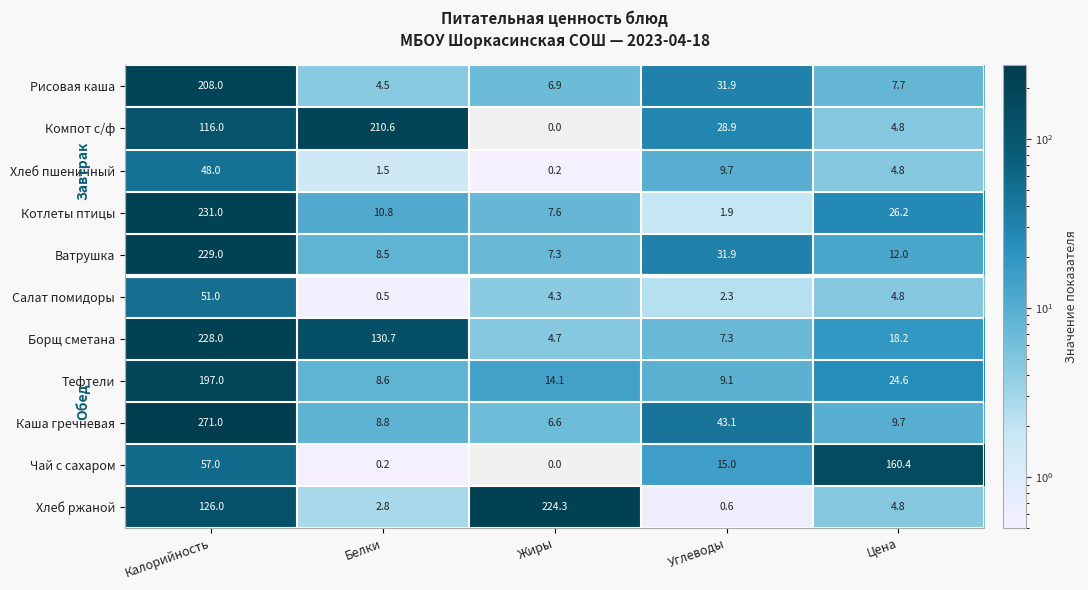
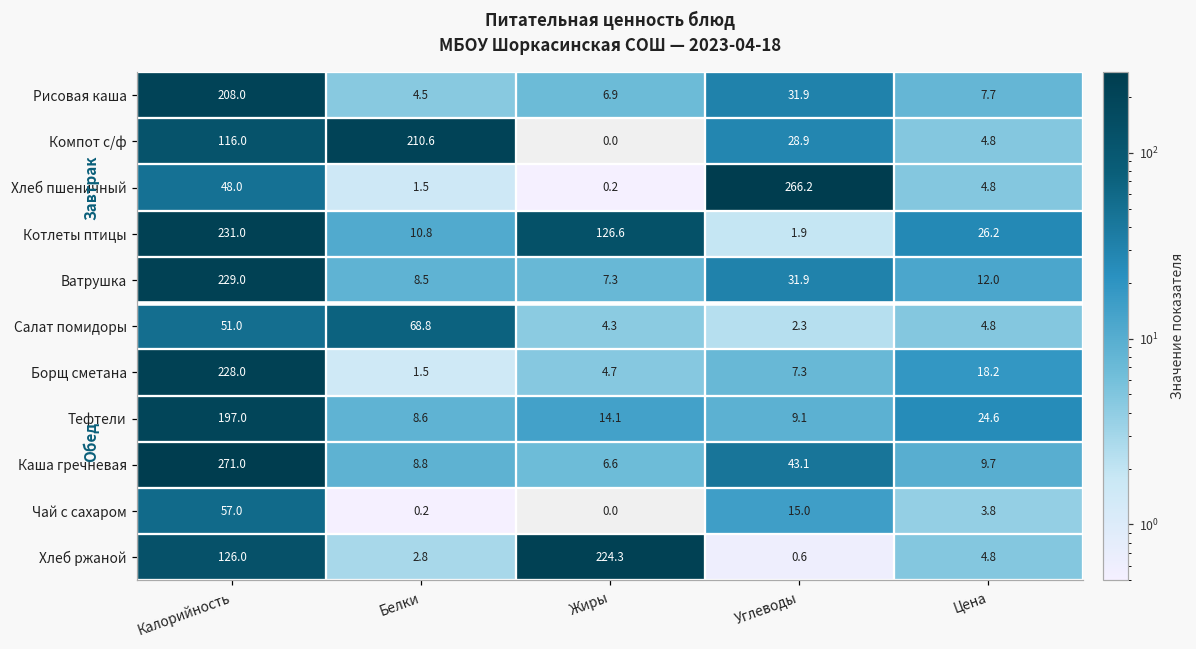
  {
    "Рисовая каша": {
      "Калорийность": 208.0,
      "Белки": 4.5,
      "Жиры": 6.9,
      "Углеводы": 31.9,
      "Цена": 7.7
    },
    "Компот с/ф": {
      "Калорийность": 116.0,
      "Белки": 210.6,
      "Жиры": 0.0,
      "Углеводы": 28.9,
      "Цена": 4.8
    },
    "Хлеб пшеничный": {
      "Калорийность": 48.0,
      "Белки": 1.5,
      "Жиры": 0.2,
-     "Углеводы": 9.7,
+     "Углеводы": 266.2,
      "Цена": 4.8
    },
    "Котлеты птицы": {
      "Калорийность": 231.0,
      "Белки": 10.8,
-     "Жиры": 7.6,
+     "Жиры": 126.6,
      "Углеводы": 1.9,
      "Цена": 26.2
    },
    "Ватрушка": {
      "Калорийность": 229.0,
      "Белки": 8.5,
      "Жиры": 7.3,
      "Углеводы": 31.9,
      "Цена": 12.0
    },
    "Салат помидоры": {
      "Калорийность": 51.0,
-     "Белки": 0.5,
+     "Белки": 68.8,
      "Жиры": 4.3,
      "Углеводы": 2.3,
      "Цена": 4.8
    },
    "Борщ сметана": {
      "Калорийность": 228.0,
-     "Белки": 130.7,
+     "Белки": 1.5,
      "Жиры": 4.7,
      "Углеводы": 7.3,
      "Цена": 18.2
    },
    "Тефтели": {
      "Калорийность": 197.0,
      "Белки": 8.6,
      "Жиры": 14.1,
      "Углеводы": 9.1,
      "Цена": 24.6
    },
    "Каша гречневая": {
      "Калорийность": 271.0,
      "Белки": 8.8,
      "Жиры": 6.6,
      "Углеводы": 43.1,
      "Цена": 9.7
    },
    "Чай с сахаром": {
      "Калорийность": 57.0,
      "Белки": 0.2,
      "Жиры": 0.0,
      "Углеводы": 15.0,
-     "Цена": 160.4
+     "Цена": 3.8
    },
    "Хлеб ржаной": {
      "Калорийность": 126.0,
      "Белки": 2.8,
      "Жиры": 224.3,
      "Углеводы": 0.6,
      "Цена": 4.8
    }
  }
